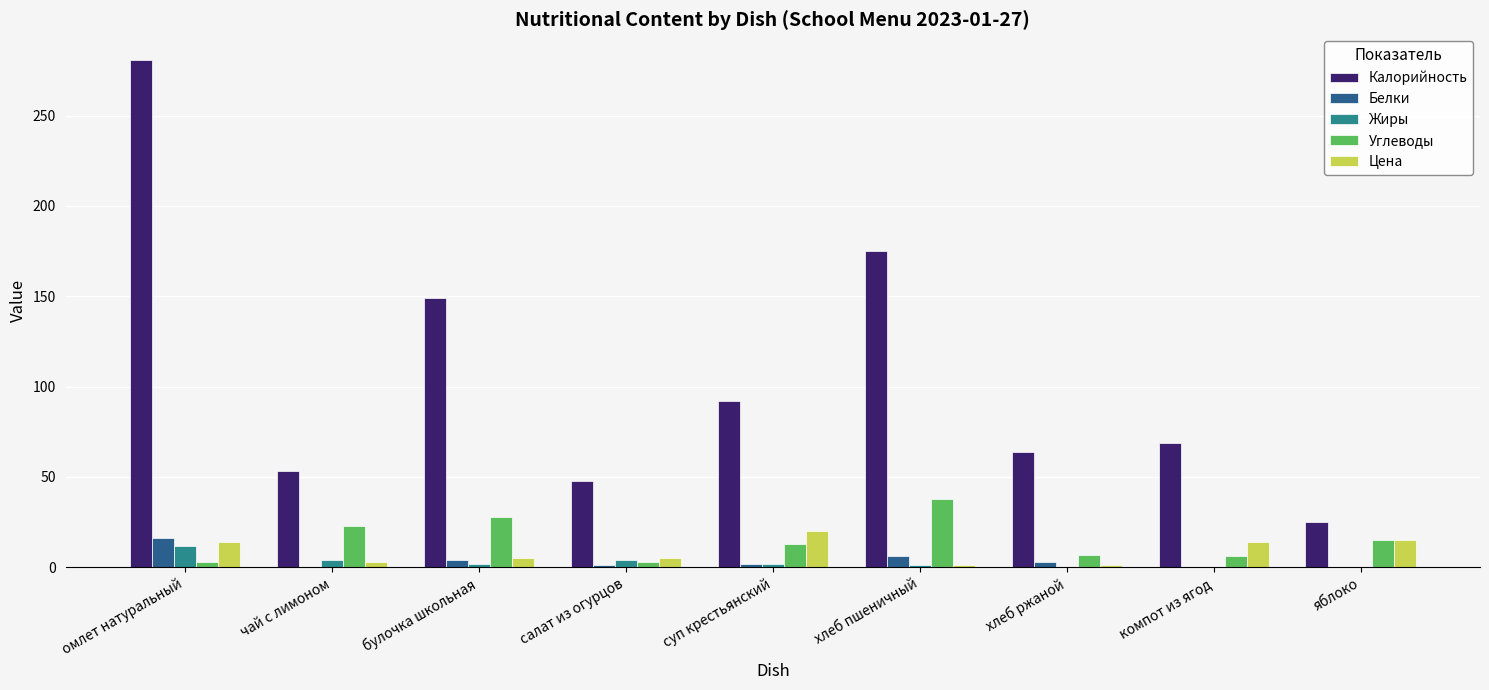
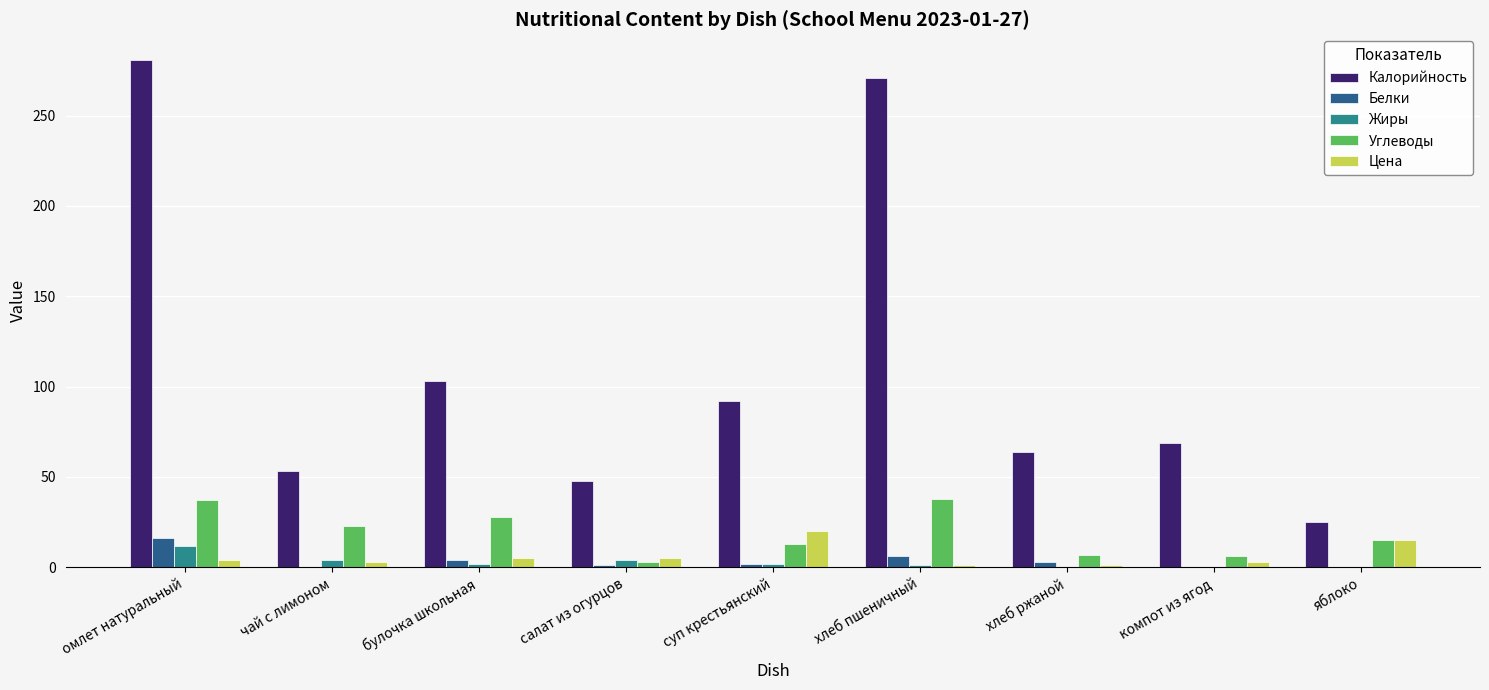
  {
    "Калорийность": {
      "омлет натуральный": 281,
      "чай с лимоном": 53,
-     "булочка школьная": 149,
+     "булочка школьная": 103,
      "салат из огурцов": 48,
      "суп крестьянский": 92,
-     "хлеб пшеничный": 175,
+     "хлеб пшеничный": 271,
      "хлеб ржаной": 64,
      "компот из ягод": 69,
      "яблоко": 25
    },
    "Углеводы": {
-     "омлет натуральный": 3,
+     "омлет натуральный": 37,
      "чай с лимоном": 23,
      "булочка школьная": 28,
      "салат из огурцов": 3,
      "суп крестьянский": 13,
      "хлеб пшеничный": 38,
      "хлеб ржаной": 7,
      "компот из ягод": 6,
      "яблоко": 15
    },
    "Цена": {
-     "омлет натуральный": 14,
+     "омлет натуральный": 4,
      "чай с лимоном": 3,
      "булочка школьная": 5,
      "салат из огурцов": 5,
      "суп крестьянский": 20,
-     "компот из ягод": 14,
+     "компот из ягод": 3,
      "яблоко": 15
    }
  }
